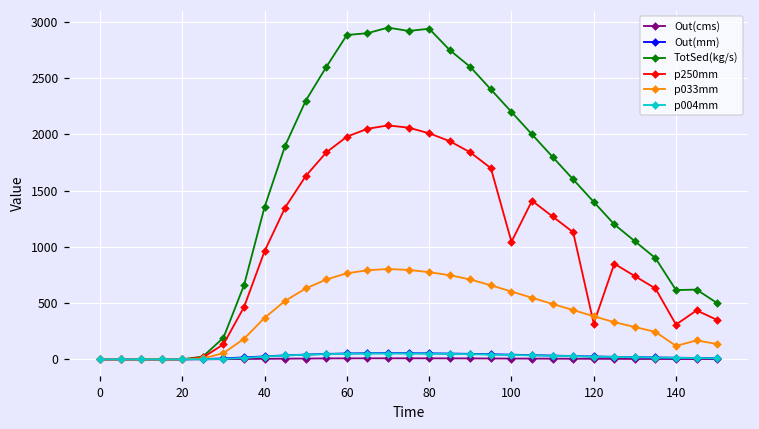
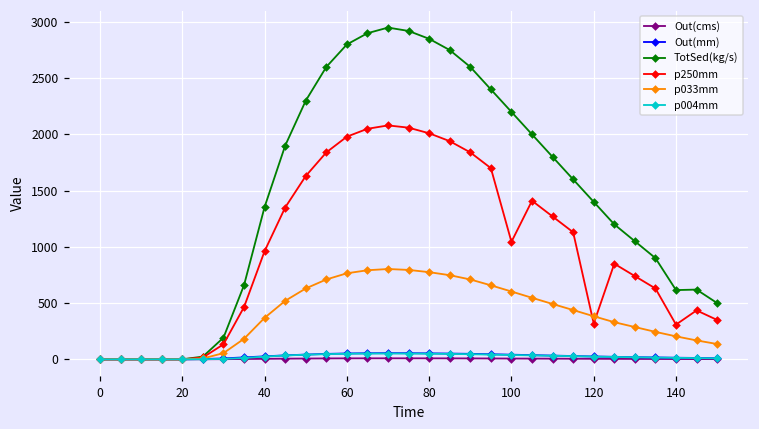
  {
    "Out(cms)": {
      "60": 10,
      "80": 10,
      "100": 10
    },
    "TotSed(kg/s)": {
      "40": 1360,
-     "60": 2880,
-     "80": 2940,
+     "60": 2800,
+     "80": 2850,
      "100": 2200,
      "120": 1400,
      "140": 620
    },
    "p250mm": {
      "40": 960,
      "60": 1980,
      "80": 2010,
      "100": 1040,
      "120": 320,
      "140": 310
    },
    "p033mm": {
      "40": 370,
      "60": 770,
      "80": 780,
      "100": 600,
      "120": 380,
-     "140": 120
+     "140": 200
    }
  }
